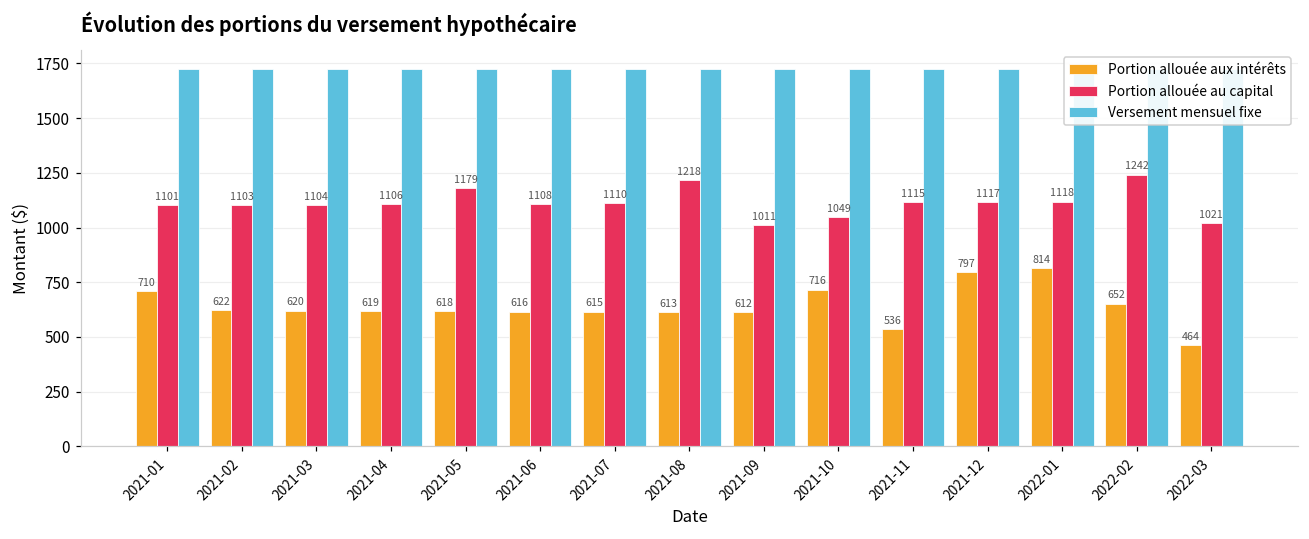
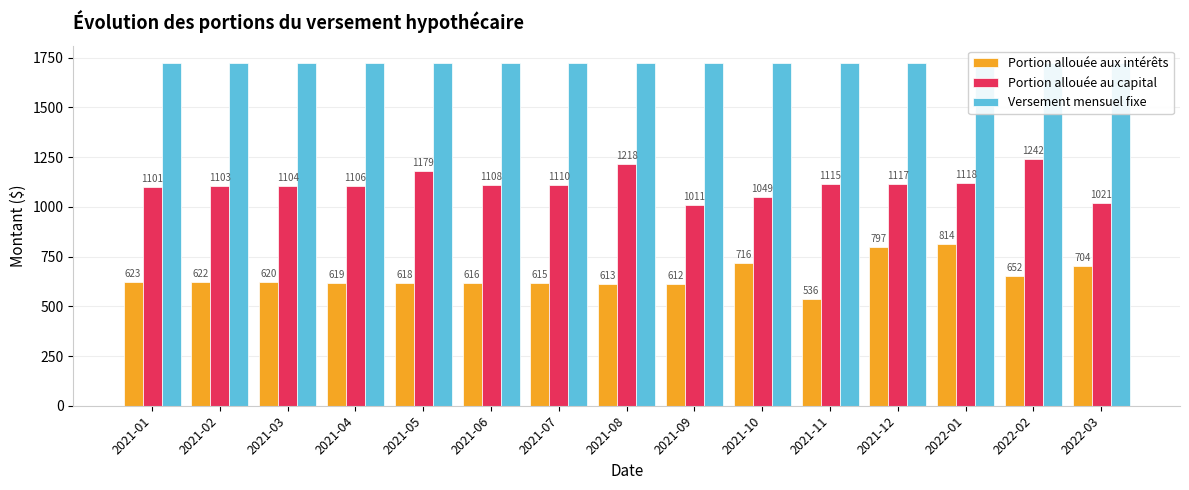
  {
    "Portion allouée aux intérêts": {
-     "2021-01": 710,
+     "2021-01": 623,
      "2021-02": 622,
      "2021-03": 620,
      "2021-04": 619,
      "2021-05": 618,
      "2021-06": 616,
      "2021-07": 615,
      "2021-08": 613,
      "2021-09": 612,
      "2021-10": 716,
      "2021-11": 536,
      "2021-12": 797,
      "2022-01": 814,
      "2022-02": 652,
-     "2022-03": 464
+     "2022-03": 704
    },
    "Portion allouée au capital": {
      "2021-01": 1101,
      "2021-02": 1103,
      "2021-03": 1104,
      "2021-04": 1106,
      "2021-05": 1179,
      "2021-06": 1108,
      "2021-07": 1110,
      "2021-08": 1218,
      "2021-09": 1011,
      "2021-10": 1049,
      "2021-11": 1115,
      "2021-12": 1117,
      "2022-01": 1118,
      "2022-02": 1242,
      "2022-03": 1021
    },
    "Versement mensuel fixe": {
      "2021-01": 1720,
      "2021-02": 1720,
      "2021-03": 1720,
      "2021-04": 1720,
      "2021-05": 1720,
      "2021-06": 1720,
      "2021-07": 1720,
      "2021-08": 1720,
      "2021-09": 1720,
      "2021-10": 1720,
      "2021-11": 1720,
      "2021-12": 1720
    }
  }
